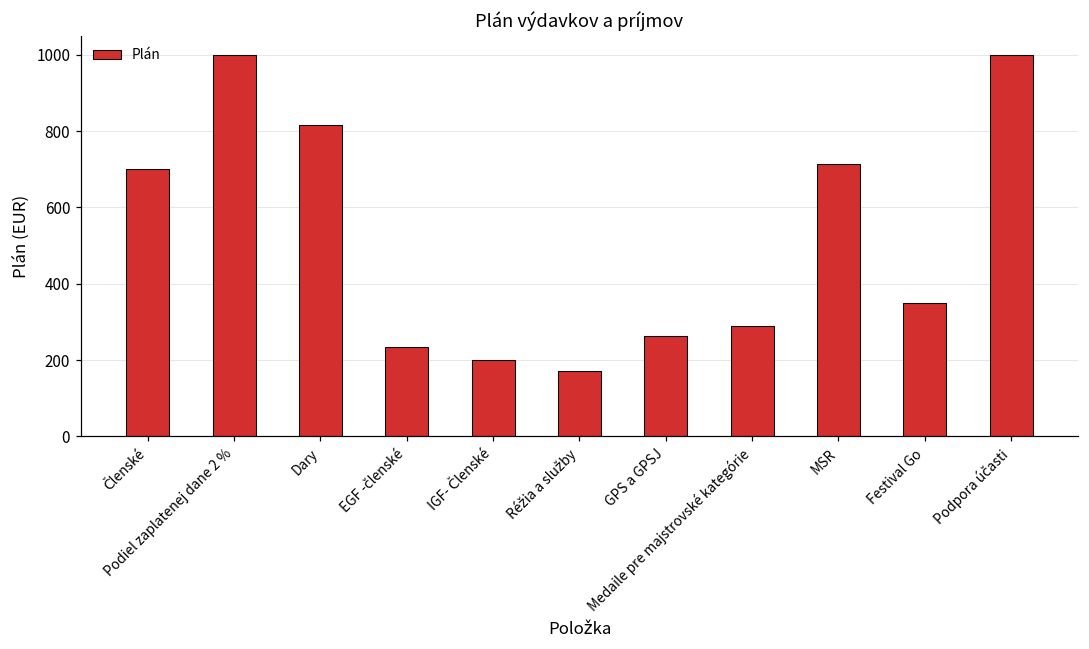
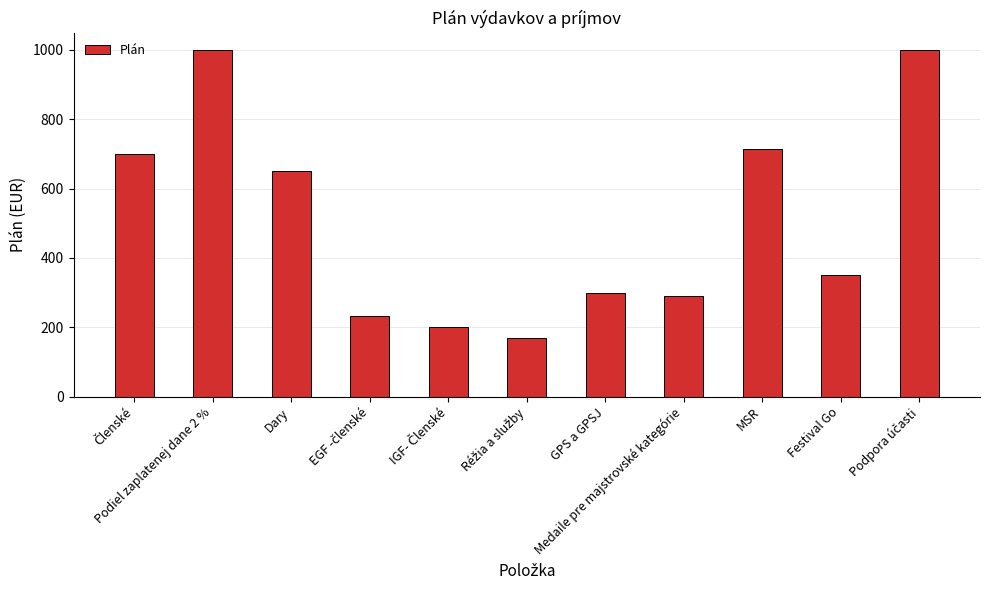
  {
    "Členské": 700,
    "Podiel zaplatenej dane 2 %": 1000,
-   "Dary": 820,
+   "Dary": 650,
    "EGF -členské": 230,
    "IGF- Členské": 200,
    "Réžia a služby": 170,
-   "GPS a GPSJ": 260,
+   "GPS a GPSJ": 300,
    "Medaile pre majstrovské kategórie": 290,
    "MSR": 710,
    "Festival Go": 350,
    "Podpora účasti": 1000
  }
